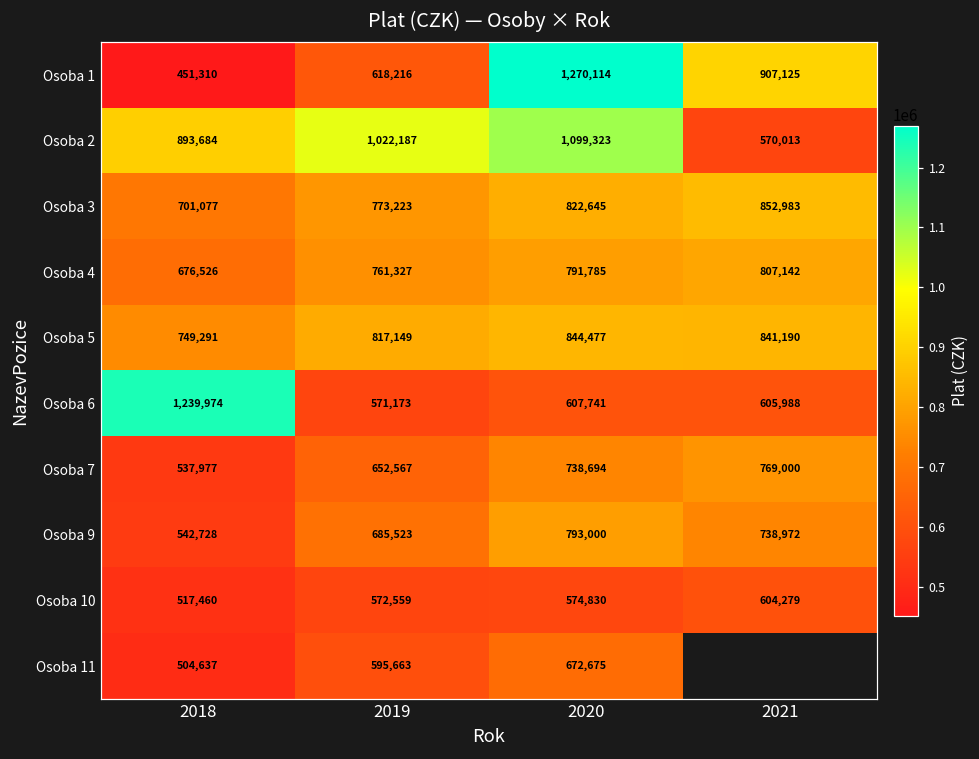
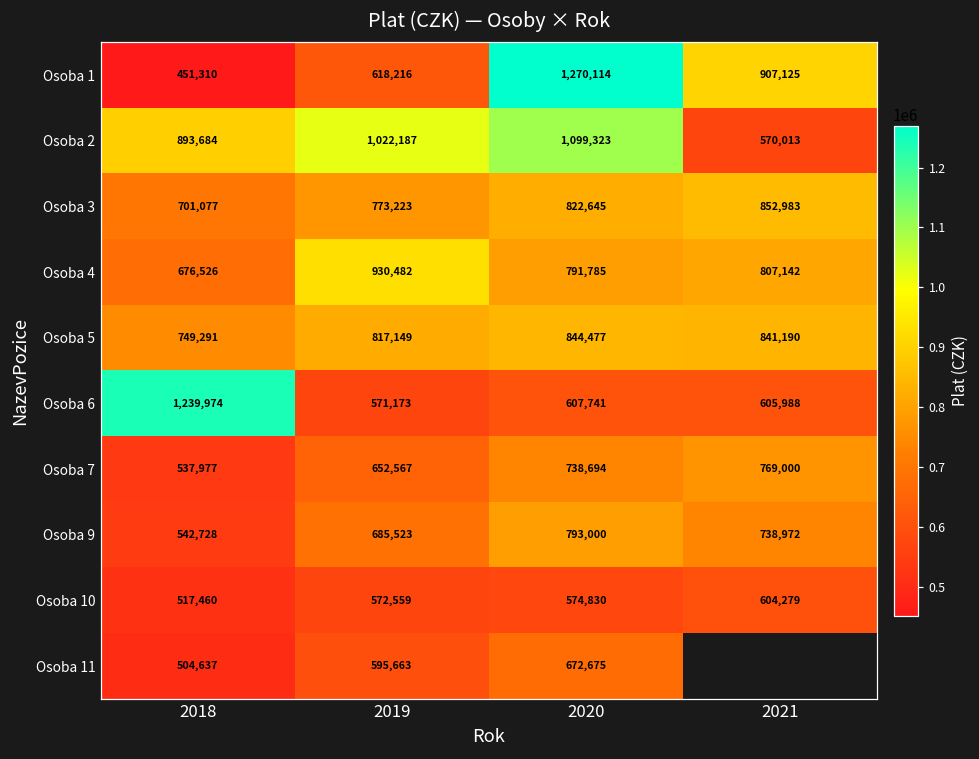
  {
    "Osoba 1": {
      "2018": "451,310",
      "2019": "618,216",
      "2020": "1,270,114",
      "2021": "907,125"
    },
    "Osoba 2": {
      "2018": "893,684",
      "2019": "1,022,187",
      "2020": "1,099,323",
      "2021": "570,013"
    },
    "Osoba 3": {
      "2018": "701,077",
      "2019": "773,223",
      "2020": "822,645",
      "2021": "852,983"
    },
    "Osoba 4": {
      "2018": "676,526",
-     "2019": "761,327",
+     "2019": "930,482",
      "2020": "791,785",
      "2021": "807,142"
    },
    "Osoba 5": {
      "2018": "749,291",
      "2019": "817,149",
      "2020": "844,477",
      "2021": "841,190"
    },
    "Osoba 6": {
      "2018": "1,239,974",
      "2019": "571,173",
      "2020": "607,741",
      "2021": "605,988"
    },
    "Osoba 7": {
      "2018": "537,977",
      "2019": "652,567",
      "2020": "738,694",
      "2021": "769,000"
    },
    "Osoba 9": {
      "2018": "542,728",
      "2019": "685,523",
      "2020": "793,000",
      "2021": "738,972"
    },
    "Osoba 10": {
      "2018": "517,460",
      "2019": "572,559",
      "2020": "574,830",
      "2021": "604,279"
    },
    "Osoba 11": {
      "2018": "504,637",
      "2019": "595,663",
      "2020": "672,675"
    }
  }
